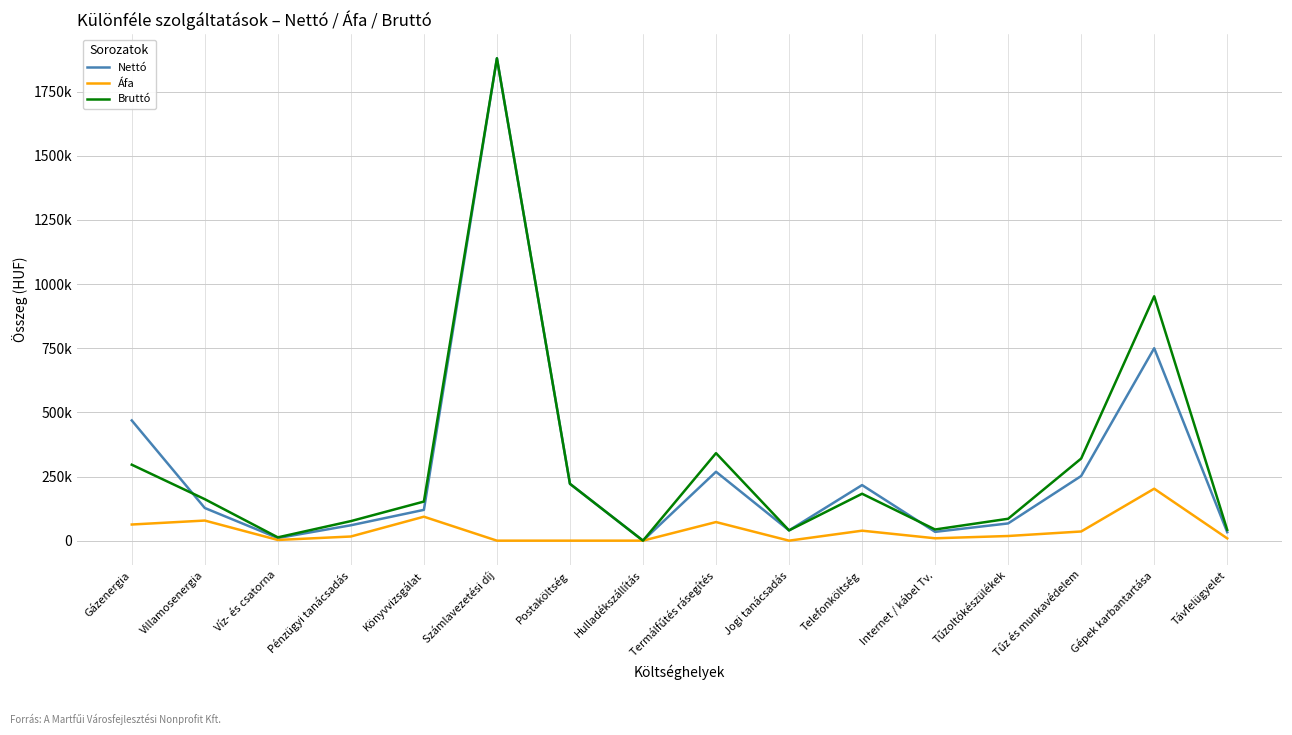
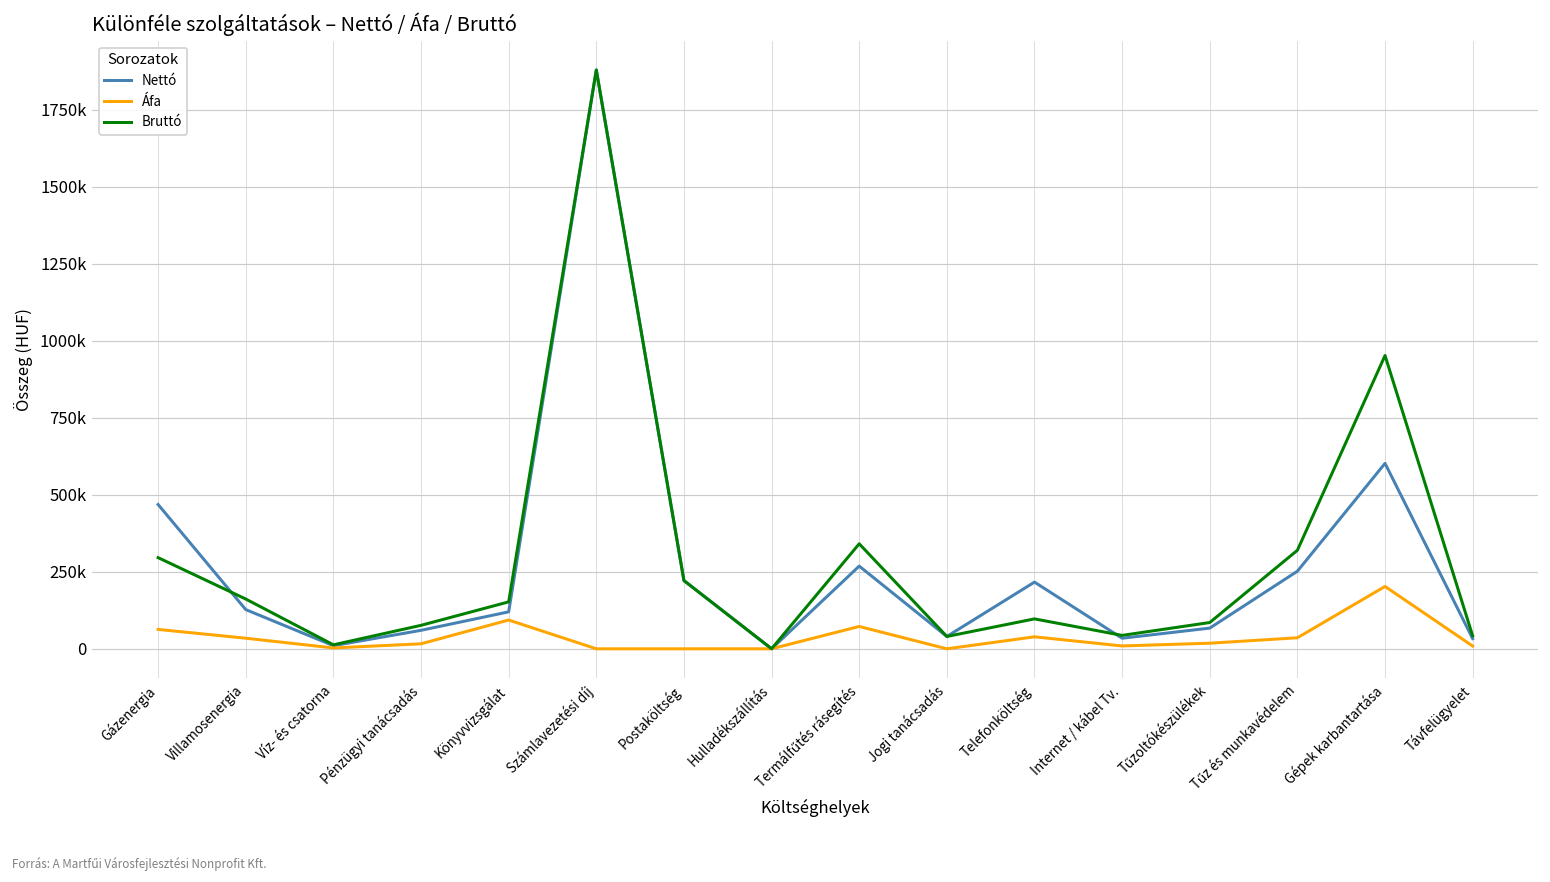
  {
    "Nettó": {
      "Gázenergia": 470000,
      "Villamosenergia": 130000,
      "Pénzügyi tanácsadás": 60000,
      "Könyvvizsgálat": 120000,
      "Termálfűtés rásegítés": 270000,
      "Telefonköltség": 220000,
      "Tűzoltókészülékek": 70000,
      "Tűz és munkavédelem": 250000,
-     "Gépek karbantartása": 750000
+     "Gépek karbantartása": 600000
    },
    "Áfa": {
      "Gázenergia": 60000,
-     "Villamosenergia": 80000,
+     "Villamosenergia": 30000,
      "Pénzügyi tanácsadás": 20000,
      "Könyvvizsgálat": 90000,
      "Számlavezetési díj": 0,
      "Postaköltség": 0,
      "Termálfűtés rásegítés": 70000,
      "Jogi tanácsadás": 0,
      "Telefonköltség": 40000,
      "Internet / kábel Tv.": 10000,
      "Tűzoltókészülékek": 20000,
      "Tűz és munkavédelem": 40000,
      "Gépek karbantartása": 200000,
      "Távfelügyelet": 10000
    },
    "Bruttó": {
      "Gázenergia": 300000,
      "Villamosenergia": 160000,
      "Pénzügyi tanácsadás": 80000,
      "Könyvvizsgálat": 150000,
      "Termálfűtés rásegítés": 340000,
-     "Telefonköltség": 180000,
+     "Telefonköltség": 100000,
      "Tűzoltókészülékek": 90000,
      "Tűz és munkavédelem": 320000,
      "Gépek karbantartása": 950000
    }
  }
